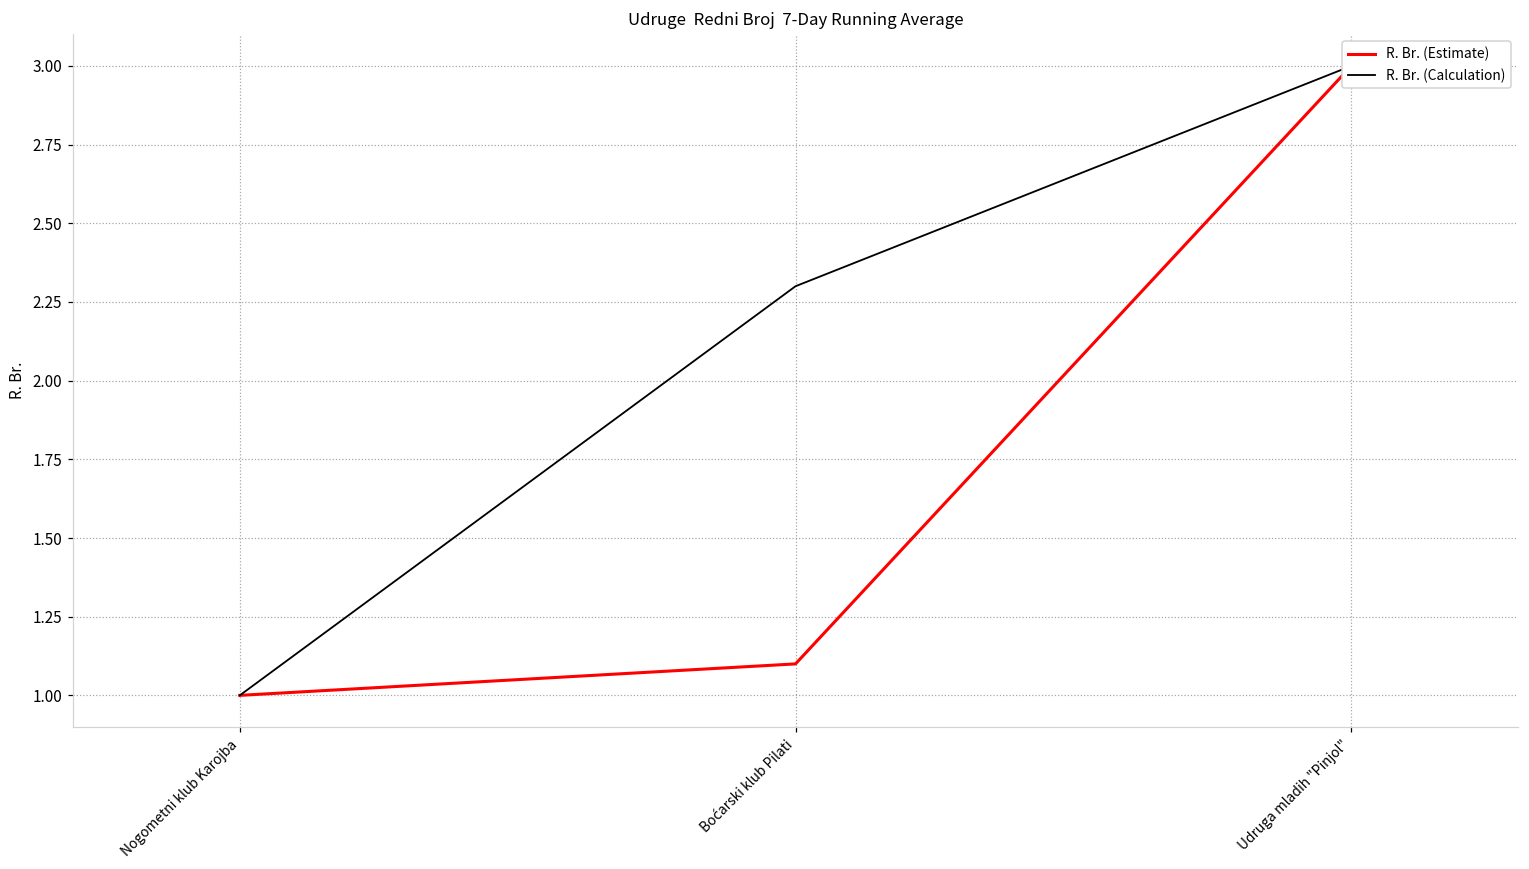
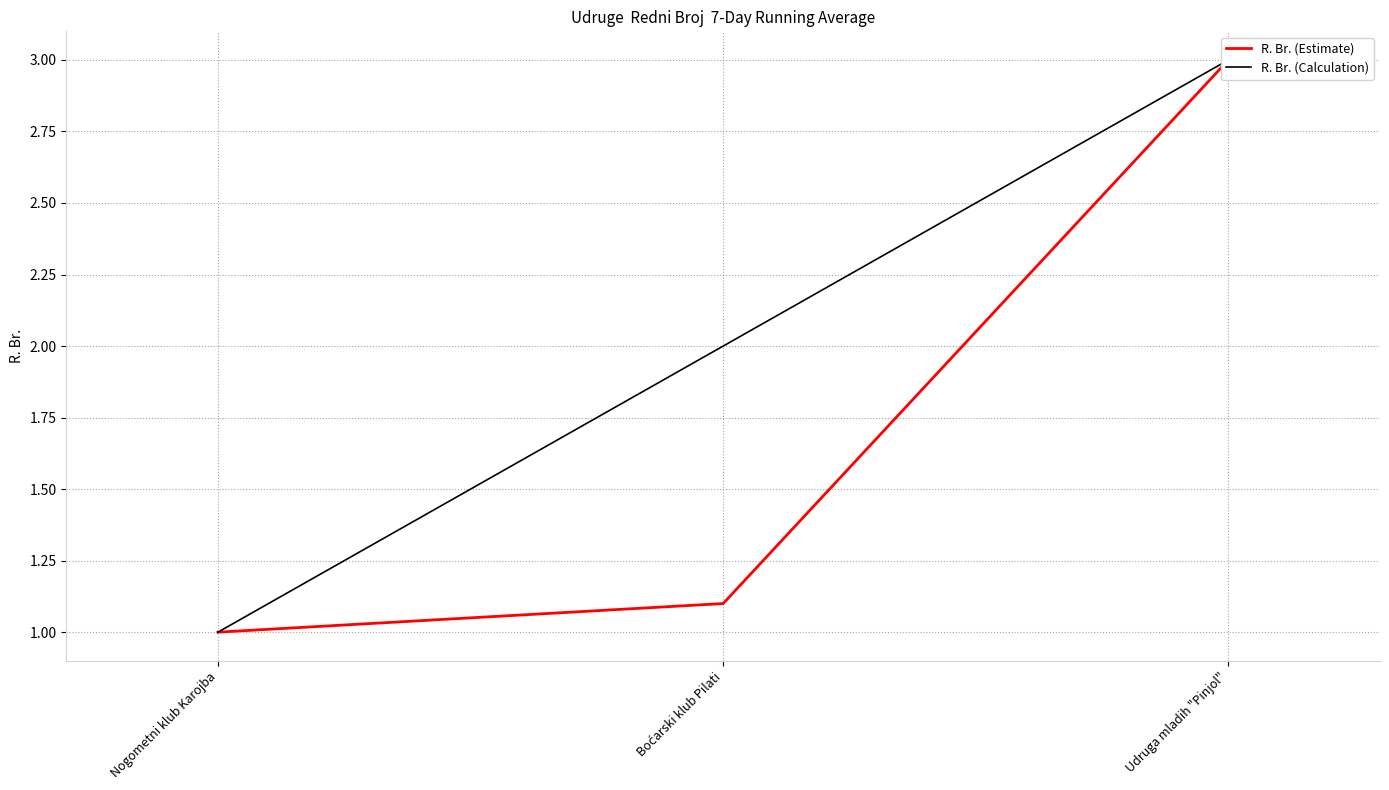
  {
    "R. Br. (Estimate)": {
      "Boćarski klub Pilati": 1.1
    },
    "R. Br. (Calculation)": {
-     "Boćarski klub Pilati": 2.3
+     "Boćarski klub Pilati": 2.0
    }
  }
